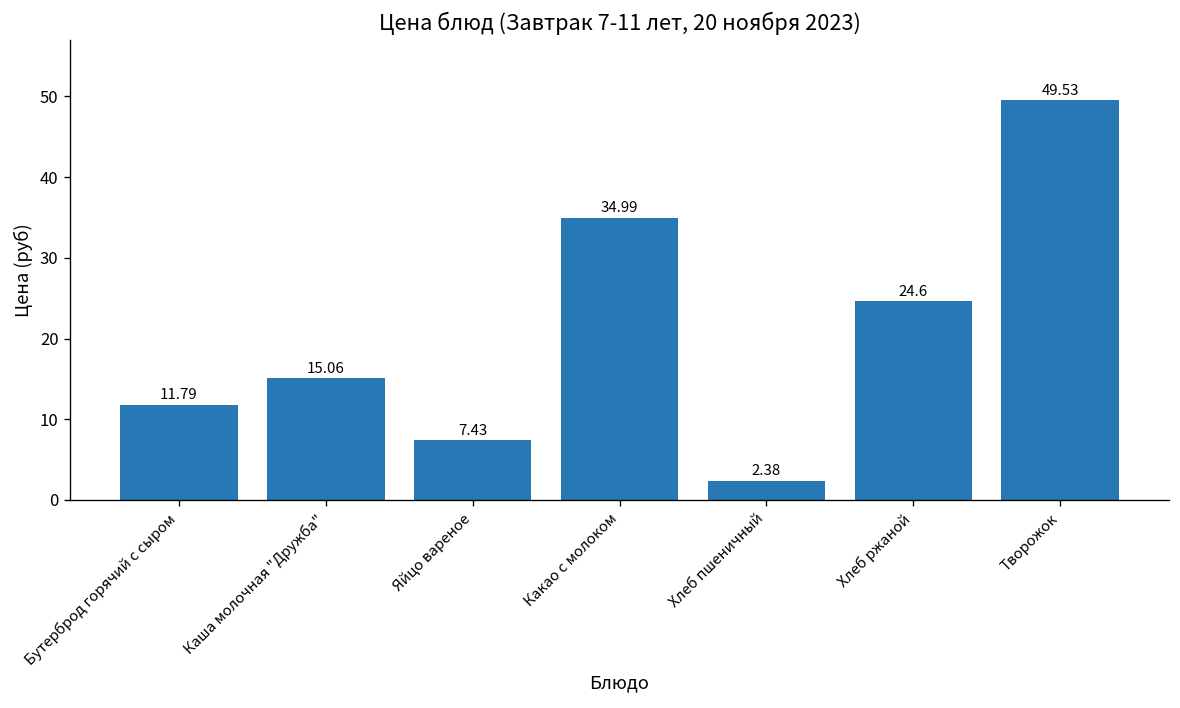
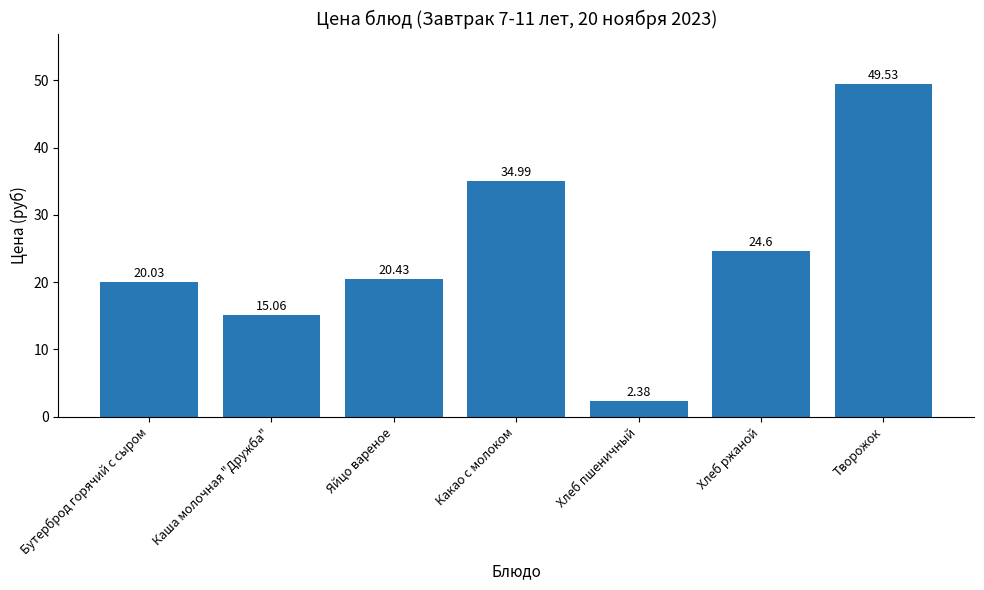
  {
-   "Бутерброд горячий с сыром": 11.79,
+   "Бутерброд горячий с сыром": 20.03,
    "Каша молочная \"Дружба\"": 15.06,
-   "Яйцо вареное": 7.43,
+   "Яйцо вареное": 20.43,
    "Какао с молоком": 34.99,
    "Хлеб пшеничный": 2.38,
    "Хлеб ржаной": 24.6,
    "Творожок": 49.53
  }
